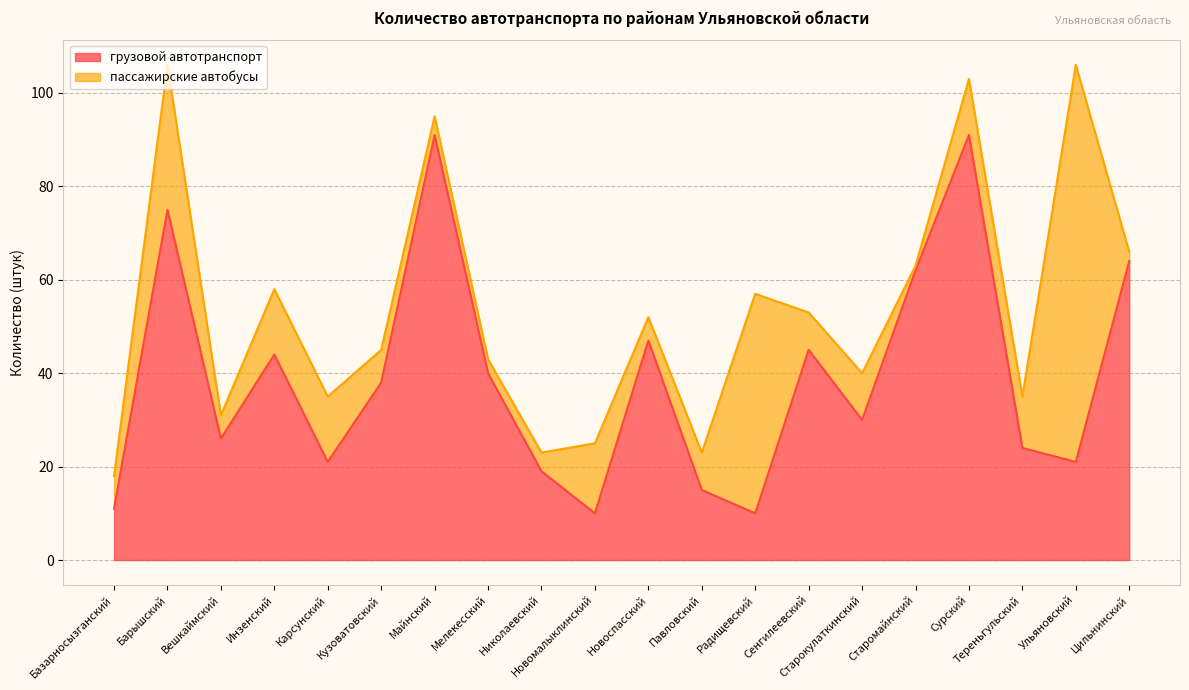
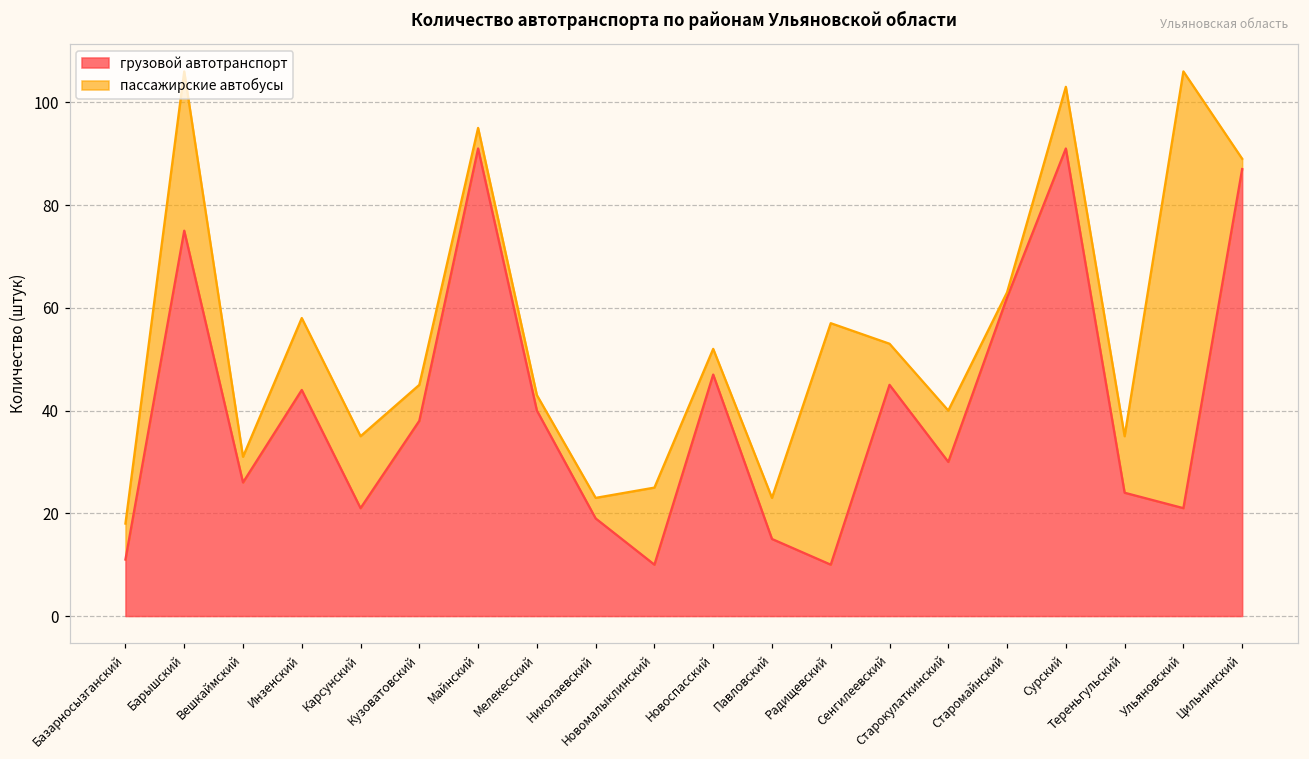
  {
    "грузовой автотранспорт": {
      "Базарносызганский": 11,
      "Барышский": 75,
      "Вешкаймский": 26,
      "Инзенский": 44,
      "Карсунский": 21,
      "Кузоватовский": 38,
      "Майнский": 91,
      "Мелекесский": 40,
      "Николаевский": 19,
      "Новомалыклинский": 10,
      "Новоспасский": 47,
      "Павловский": 15,
      "Радищевский": 10,
      "Сенгилеевский": 45,
      "Старокулаткинский": 30,
      "Старомайнский": 62,
      "Сурский": 91,
      "Тереньгульский": 24,
      "Ульяновский": 21,
-     "Цильнинский": 64
+     "Цильнинский": 87
    },
    "пассажирские автобусы": {
      "Базарносызганский": 7,
      "Вешкаймский": 5,
      "Инзенский": 14,
      "Карсунский": 14,
      "Кузоватовский": 7,
      "Майнский": 4,
      "Мелекесский": 3,
      "Николаевский": 4,
      "Новомалыклинский": 15,
      "Новоспасский": 5,
      "Павловский": 8,
      "Радищевский": 47,
      "Сенгилеевский": 8,
      "Старокулаткинский": 10,
      "Старомайнский": 1,
      "Сурский": 12,
      "Тереньгульский": 11,
      "Ульяновский": 85,
      "Цильнинский": 2
    }
  }
